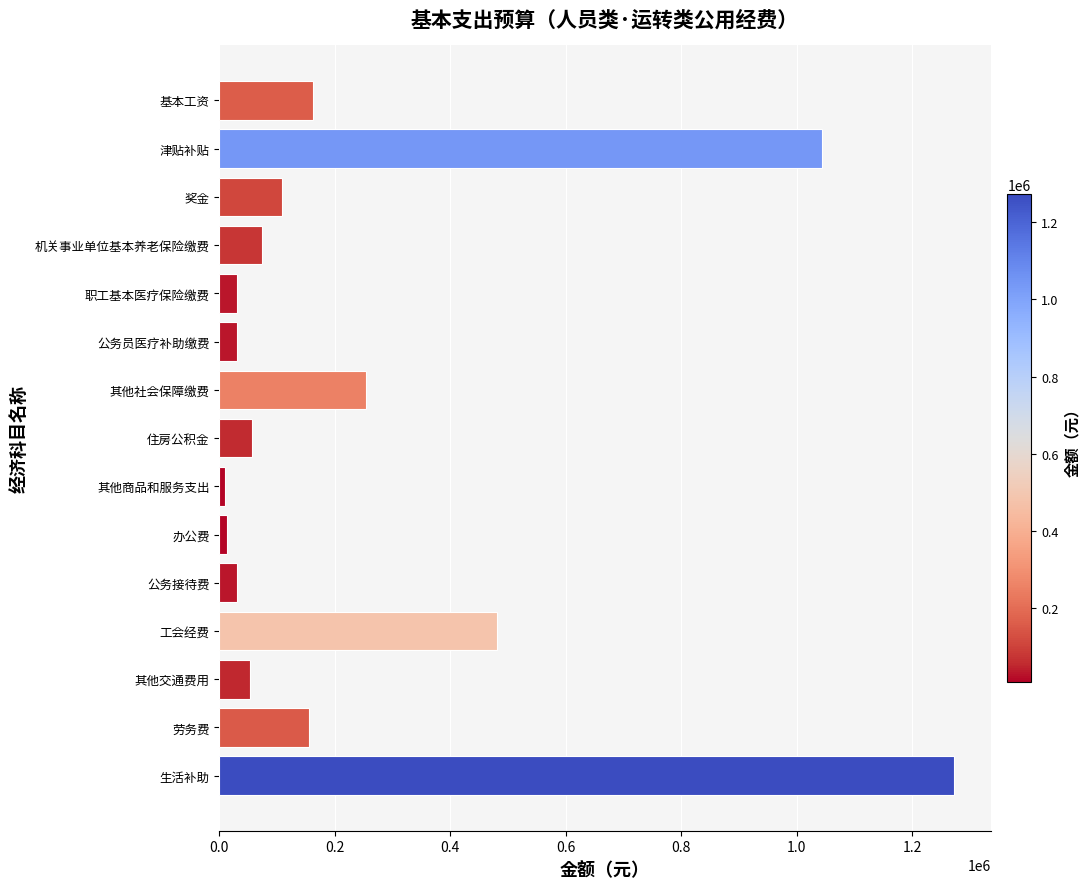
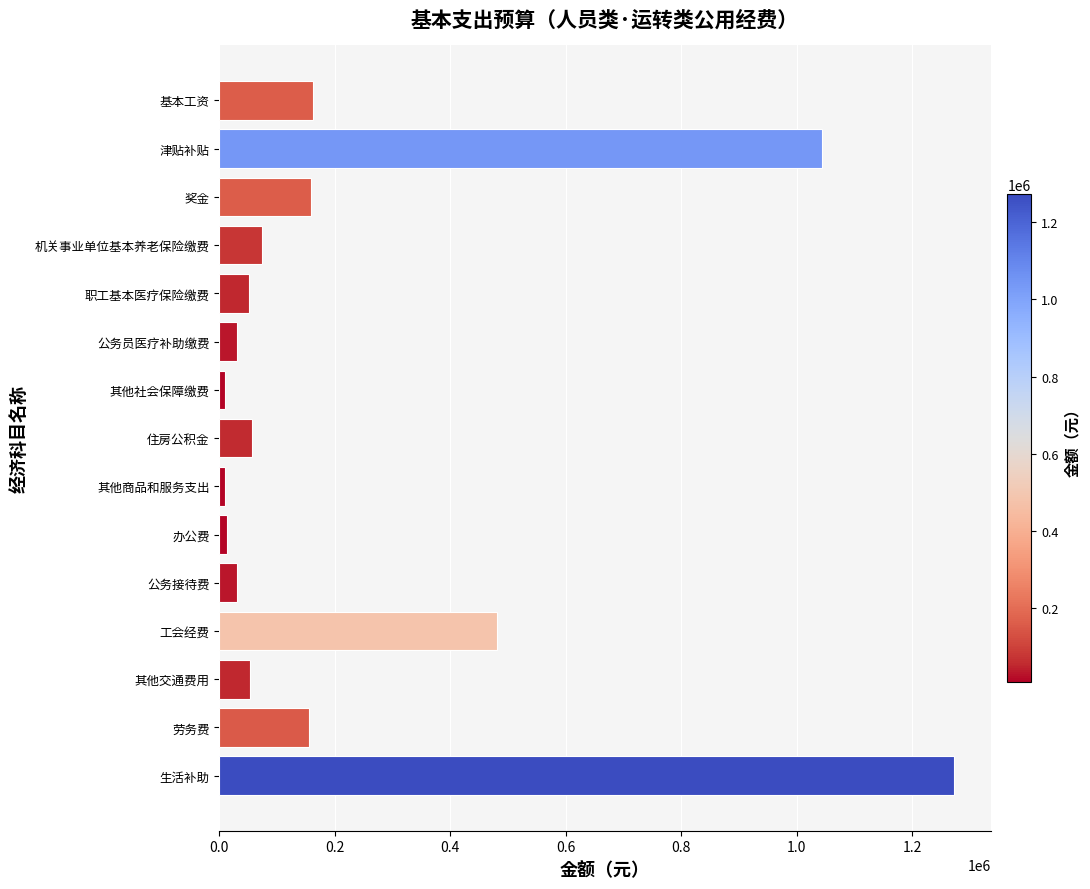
  {
    "基本工资": 160000,
    "津贴补贴": 1040000,
-   "奖金": 110000,
+   "奖金": 160000,
    "机关事业单位基本养老保险缴费": 70000,
-   "职工基本医疗保险缴费": 30000,
+   "职工基本医疗保险缴费": 50000,
    "公务员医疗补助缴费": 30000,
-   "其他社会保障缴费": 250000,
+   "其他社会保障缴费": 10000,
    "住房公积金": 60000,
    "其他商品和服务支出": 10000,
    "办公费": 10000,
    "公务接待费": 30000,
    "工会经费": 480000,
    "其他交通费用": 50000,
    "劳务费": 150000,
    "生活补助": 1270000
  }
